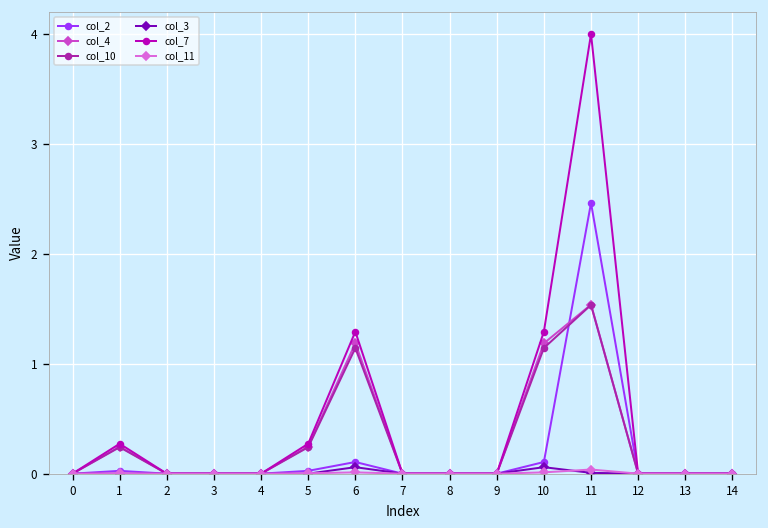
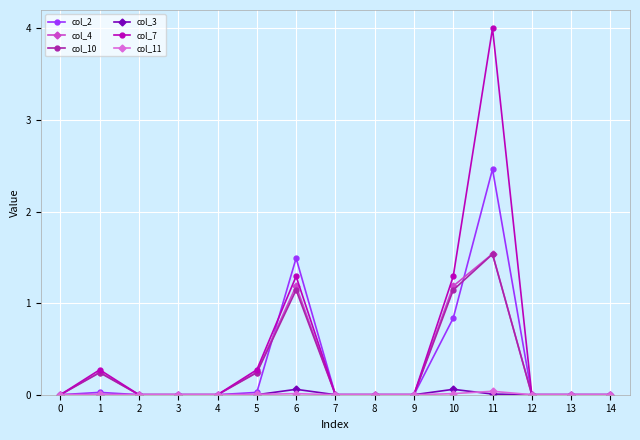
  {
    "col_2": {
-     "6": 0.1,
-     "10": 0.1,
+     "6": 1.5,
+     "10": 0.8,
      "11": 2.5
    },
    "col_3": {
      "6": 0.1,
      "10": 0.1,
      "11": 0.0
    }
  }
